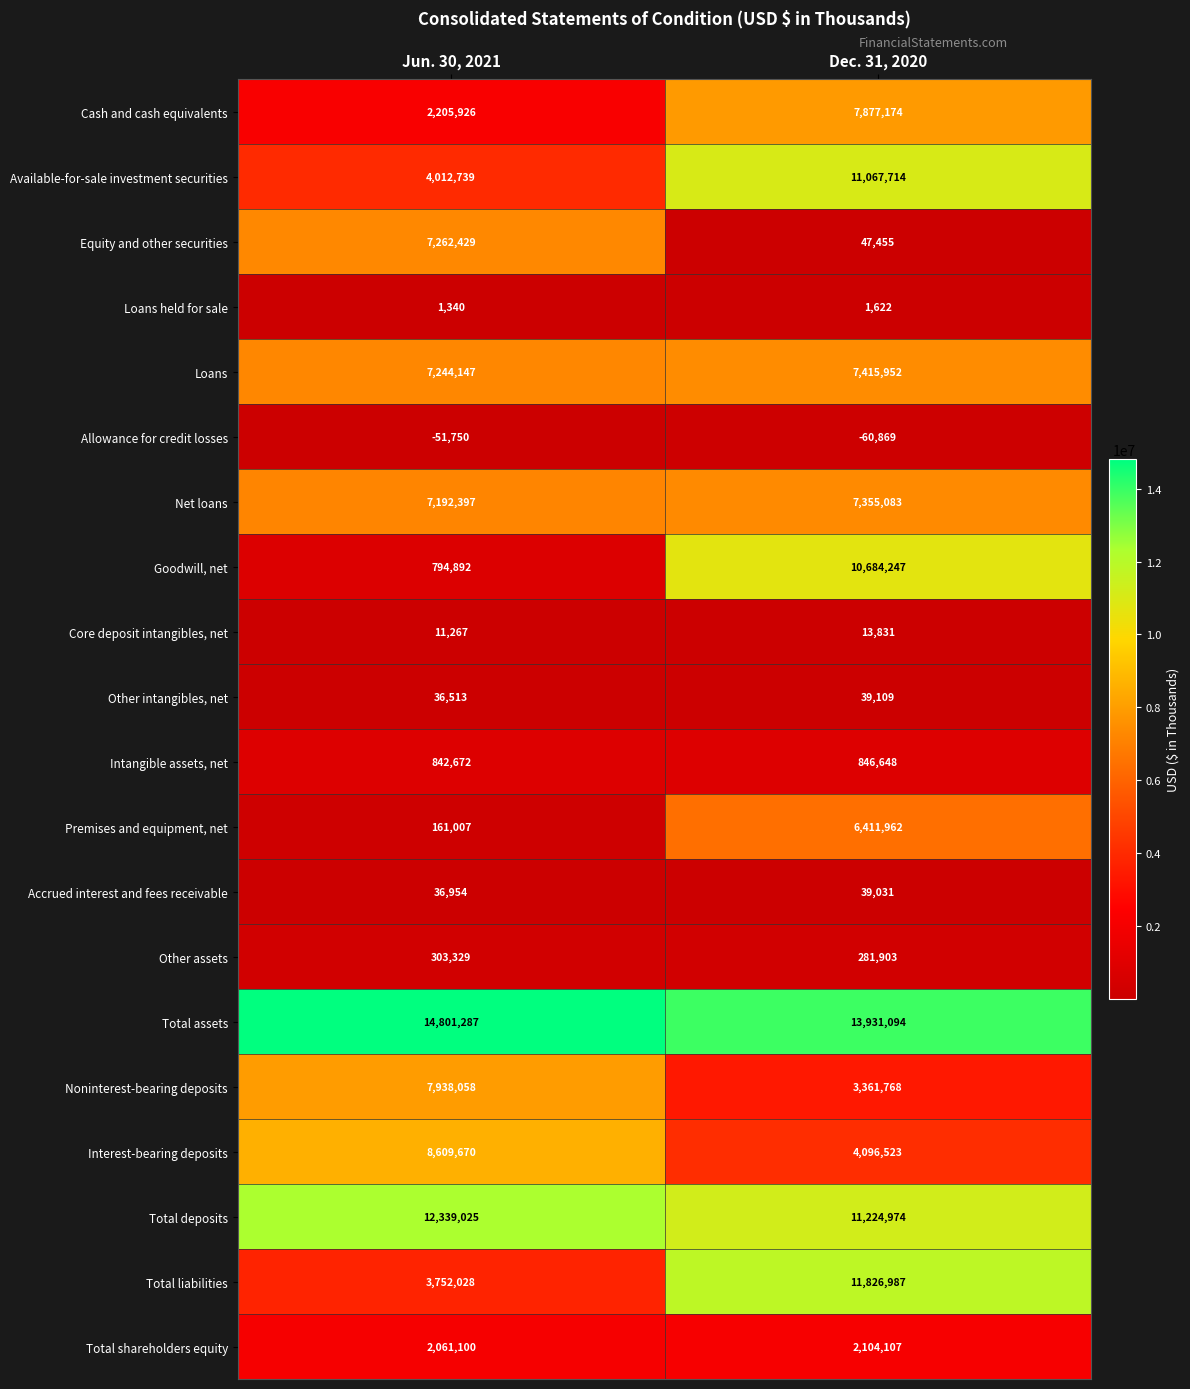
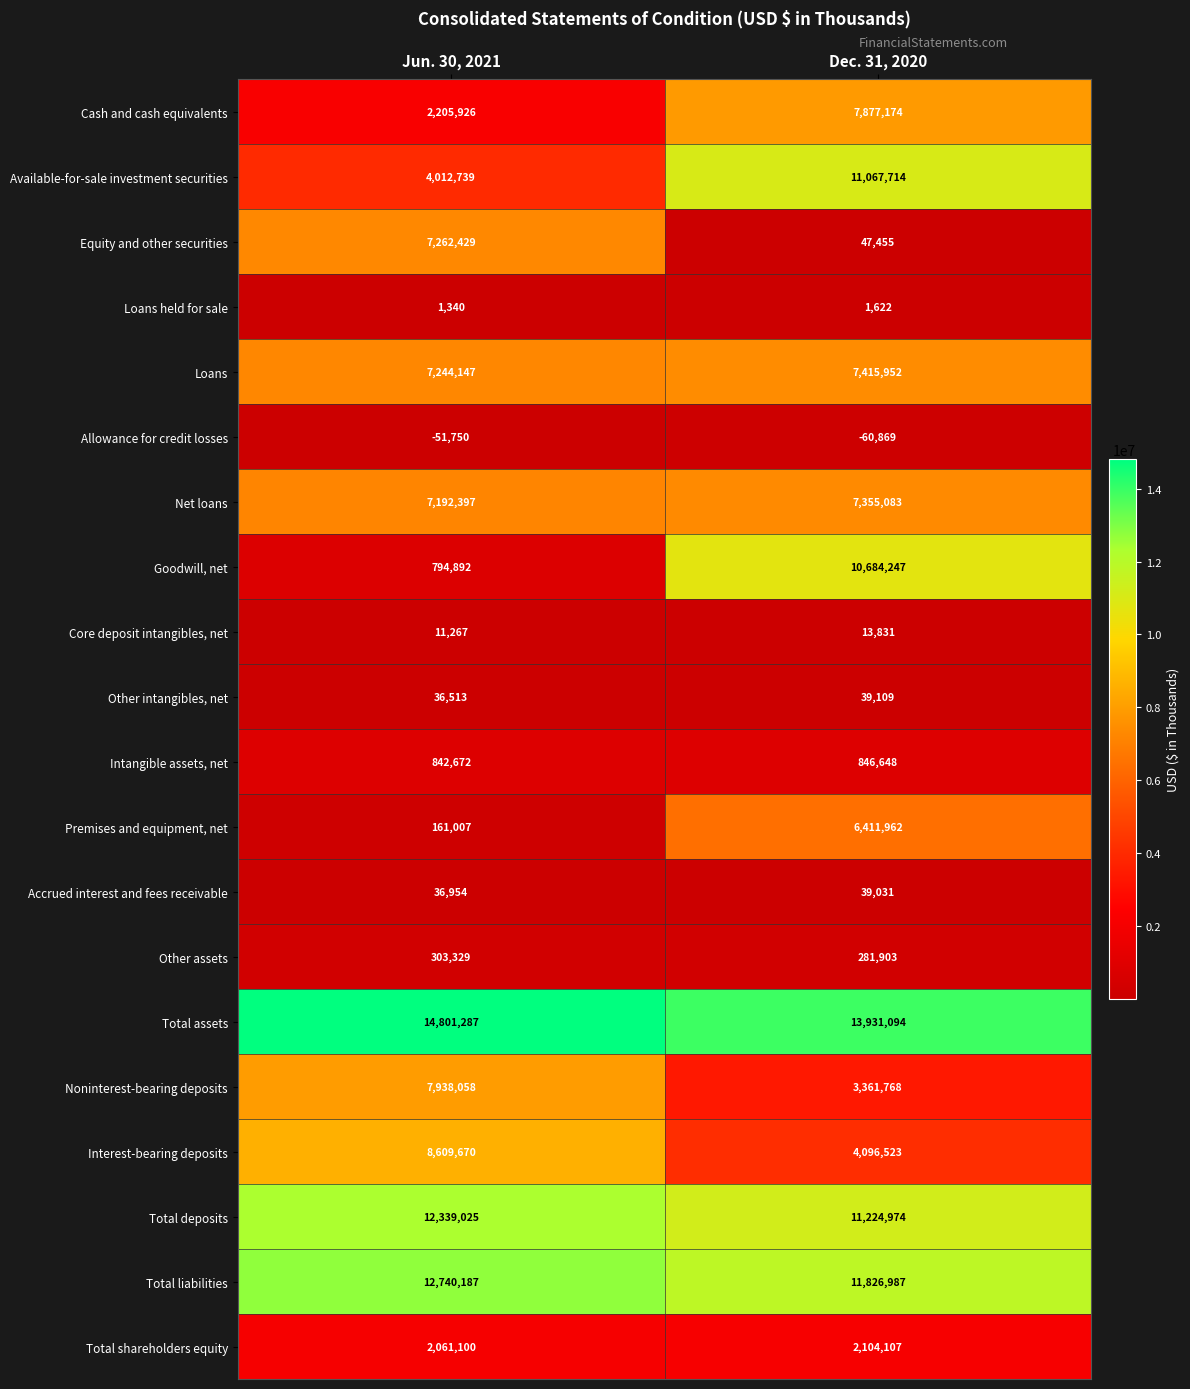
  {
    "Cash and cash equivalents": {
      "Jun. 30, 2021": "2,205,926",
      "Dec. 31, 2020": "7,877,174"
    },
    "Available-for-sale investment securities": {
      "Jun. 30, 2021": "4,012,739",
      "Dec. 31, 2020": "11,067,714"
    },
    "Equity and other securities": {
      "Jun. 30, 2021": "7,262,429",
      "Dec. 31, 2020": "47,455"
    },
    "Loans held for sale": {
      "Jun. 30, 2021": "1,340",
      "Dec. 31, 2020": "1,622"
    },
    "Loans": {
      "Jun. 30, 2021": "7,244,147",
      "Dec. 31, 2020": "7,415,952"
    },
    "Allowance for credit losses": {
      "Jun. 30, 2021": "-51,750",
      "Dec. 31, 2020": "-60,869"
    },
    "Net loans": {
      "Jun. 30, 2021": "7,192,397",
      "Dec. 31, 2020": "7,355,083"
    },
    "Goodwill, net": {
      "Jun. 30, 2021": "794,892",
      "Dec. 31, 2020": "10,684,247"
    },
    "Core deposit intangibles, net": {
      "Jun. 30, 2021": "11,267",
      "Dec. 31, 2020": "13,831"
    },
    "Other intangibles, net": {
      "Jun. 30, 2021": "36,513",
      "Dec. 31, 2020": "39,109"
    },
    "Intangible assets, net": {
      "Jun. 30, 2021": "842,672",
      "Dec. 31, 2020": "846,648"
    },
    "Premises and equipment, net": {
      "Jun. 30, 2021": "161,007",
      "Dec. 31, 2020": "6,411,962"
    },
    "Accrued interest and fees receivable": {
      "Jun. 30, 2021": "36,954",
      "Dec. 31, 2020": "39,031"
    },
    "Other assets": {
      "Jun. 30, 2021": "303,329",
      "Dec. 31, 2020": "281,903"
    },
    "Total assets": {
      "Jun. 30, 2021": "14,801,287",
      "Dec. 31, 2020": "13,931,094"
    },
    "Noninterest-bearing deposits": {
      "Jun. 30, 2021": "7,938,058",
      "Dec. 31, 2020": "3,361,768"
    },
    "Interest-bearing deposits": {
      "Jun. 30, 2021": "8,609,670",
      "Dec. 31, 2020": "4,096,523"
    },
    "Total deposits": {
      "Jun. 30, 2021": "12,339,025",
      "Dec. 31, 2020": "11,224,974"
    },
    "Total liabilities": {
-     "Jun. 30, 2021": "3,752,028",
+     "Jun. 30, 2021": "12,740,187",
      "Dec. 31, 2020": "11,826,987"
    },
    "Total shareholders equity": {
      "Jun. 30, 2021": "2,061,100",
      "Dec. 31, 2020": "2,104,107"
    }
  }
